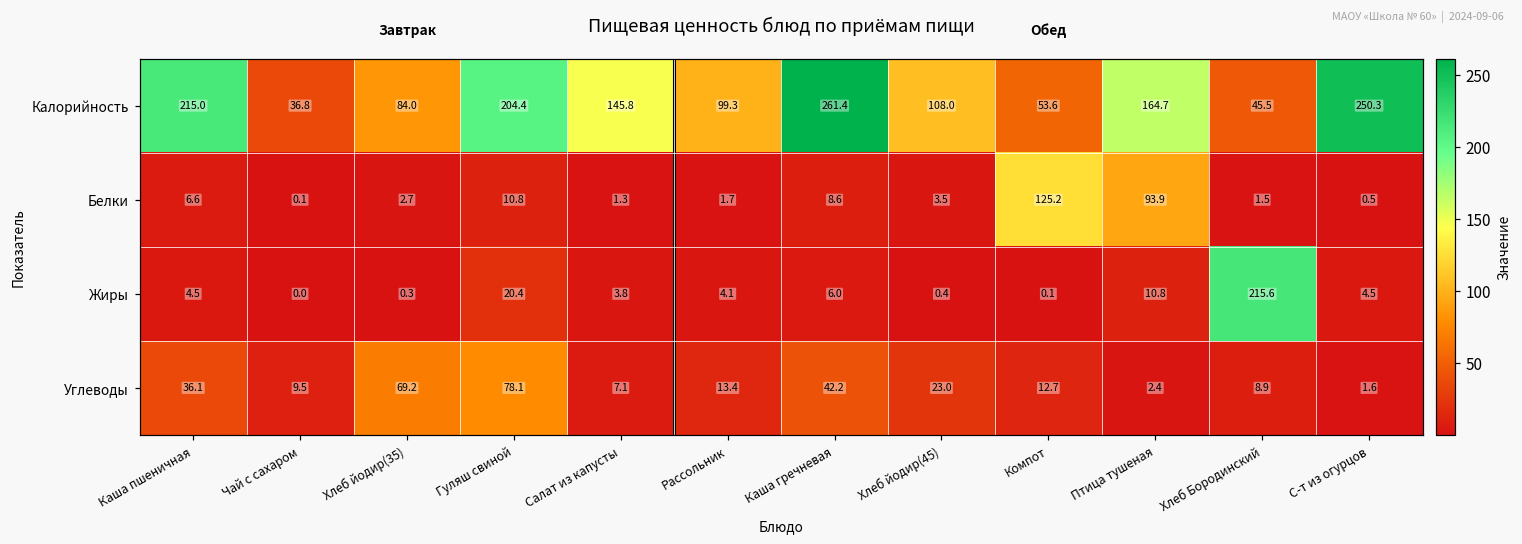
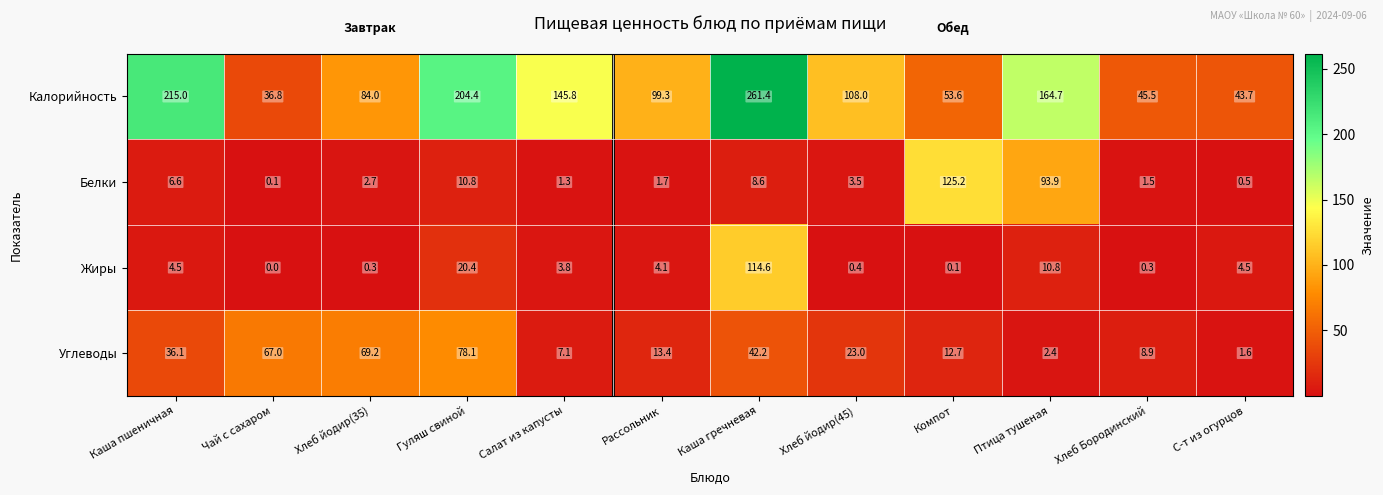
  {
    "Калорийность": {
-     "С-т из огурцов": 250.3
+     "С-т из огурцов": 43.7
    },
    "Жиры": {
-     "Каша гречневая": 6.0,
-     "Хлеб Бородинский": 215.6
+     "Каша гречневая": 114.6,
+     "Хлеб Бородинский": 0.3
    },
    "Углеводы": {
-     "Чай с сахаром": 9.5
+     "Чай с сахаром": 67.0
    }
  }
